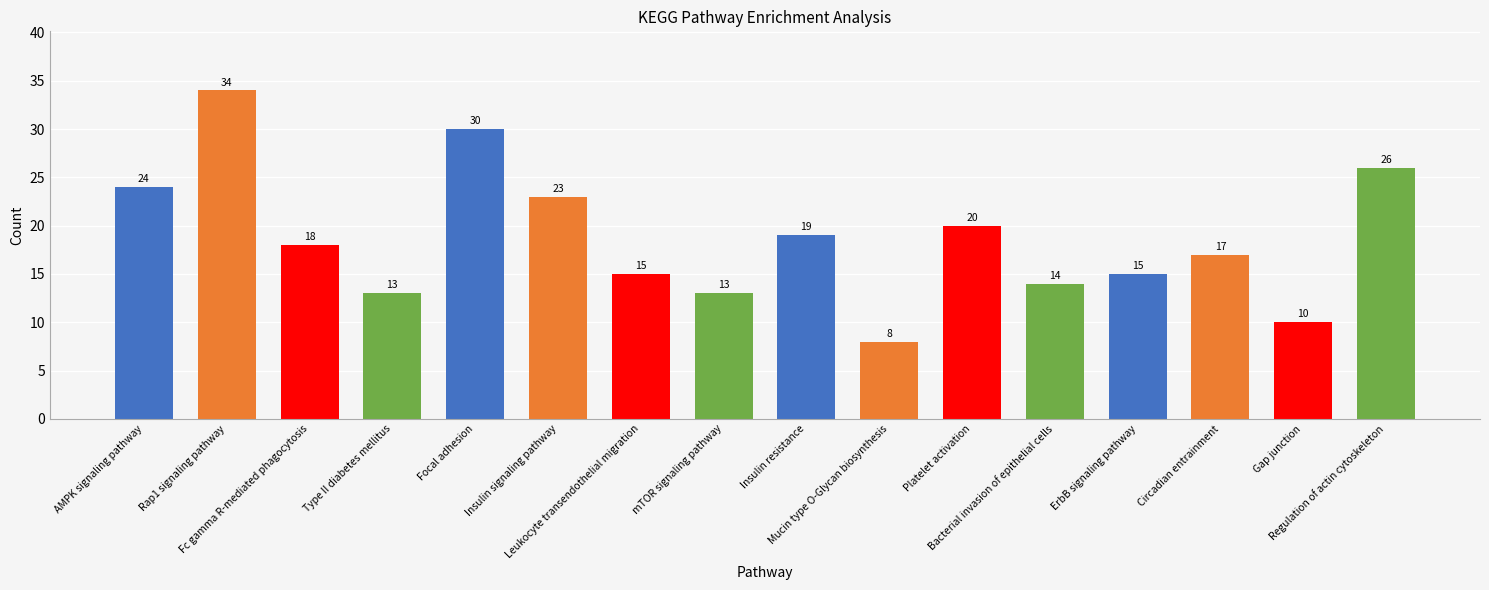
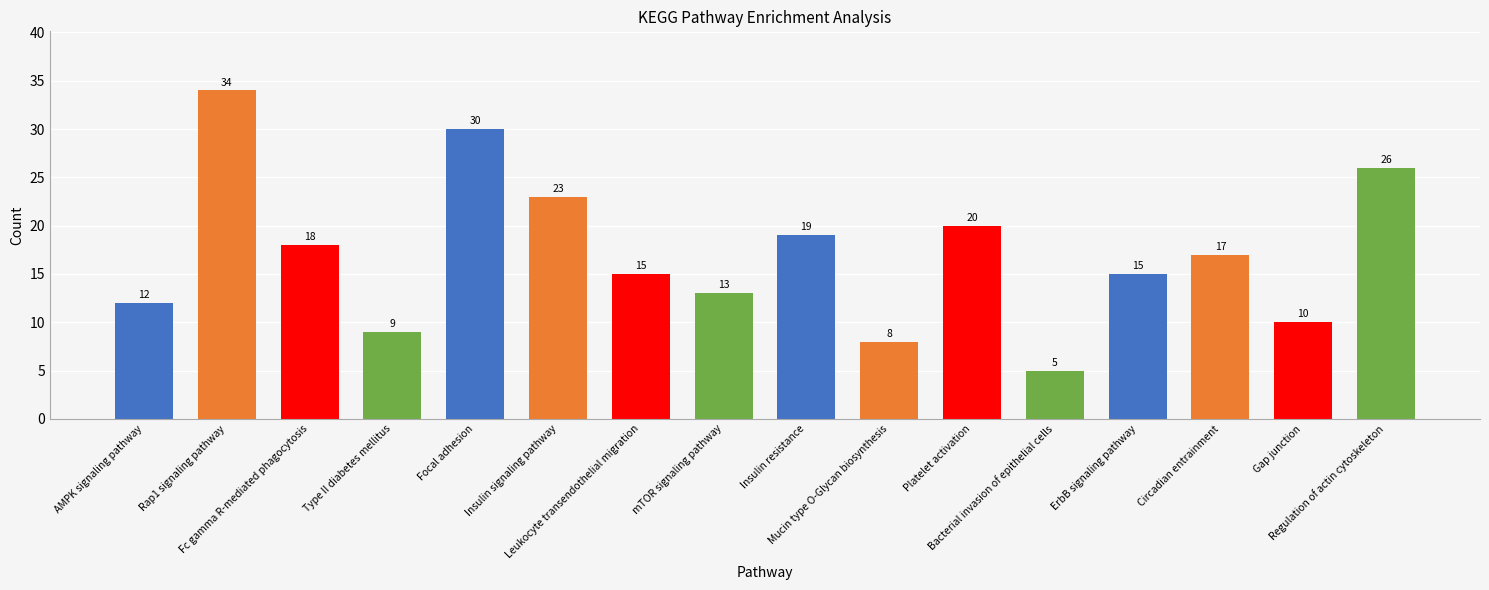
  {
-   "AMPK signaling pathway": 24,
+   "AMPK signaling pathway": 12,
    "Rap1 signaling pathway": 34,
    "Fc gamma R-mediated phagocytosis": 18,
-   "Type II diabetes mellitus": 13,
+   "Type II diabetes mellitus": 9,
    "Focal adhesion": 30,
    "Insulin signaling pathway": 23,
    "Leukocyte transendothelial migration": 15,
    "mTOR signaling pathway": 13,
    "Insulin resistance": 19,
    "Mucin type O-Glycan biosynthesis": 8,
    "Platelet activation": 20,
-   "Bacterial invasion of epithelial cells": 14,
+   "Bacterial invasion of epithelial cells": 5,
    "ErbB signaling pathway": 15,
    "Circadian entrainment": 17,
    "Gap junction": 10,
    "Regulation of actin cytoskeleton": 26
  }
